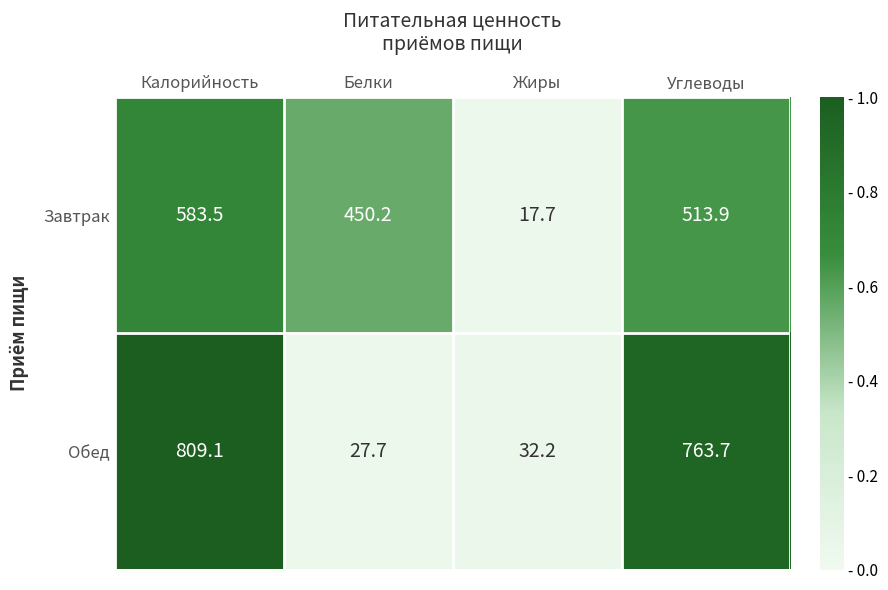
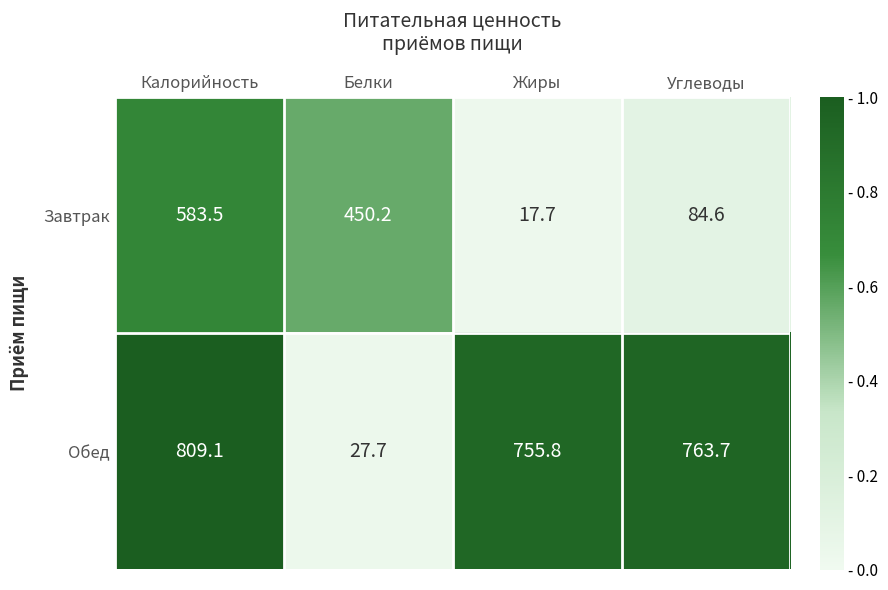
  {
    "Завтрак": {
      "Калорийность": 583.5,
      "Белки": 450.2,
      "Жиры": 17.7,
-     "Углеводы": 513.9
+     "Углеводы": 84.6
    },
    "Обед": {
      "Калорийность": 809.1,
      "Белки": 27.7,
-     "Жиры": 32.2,
+     "Жиры": 755.8,
      "Углеводы": 763.7
    }
  }
